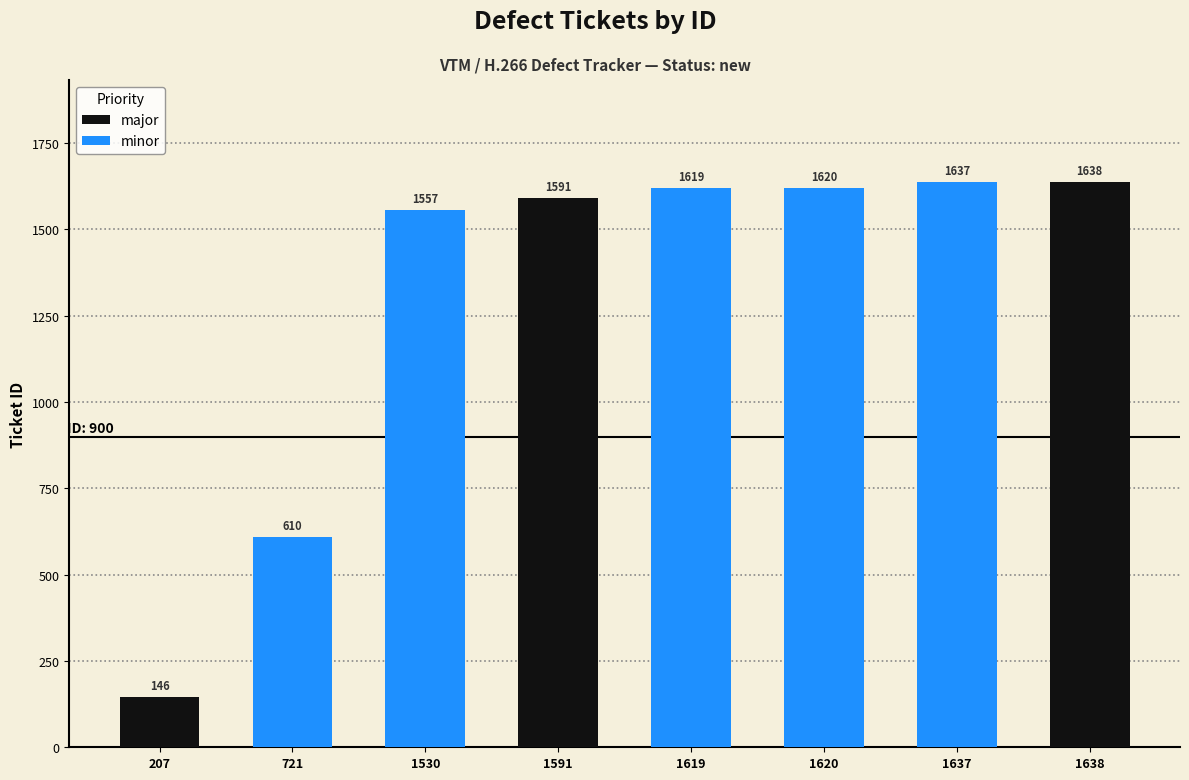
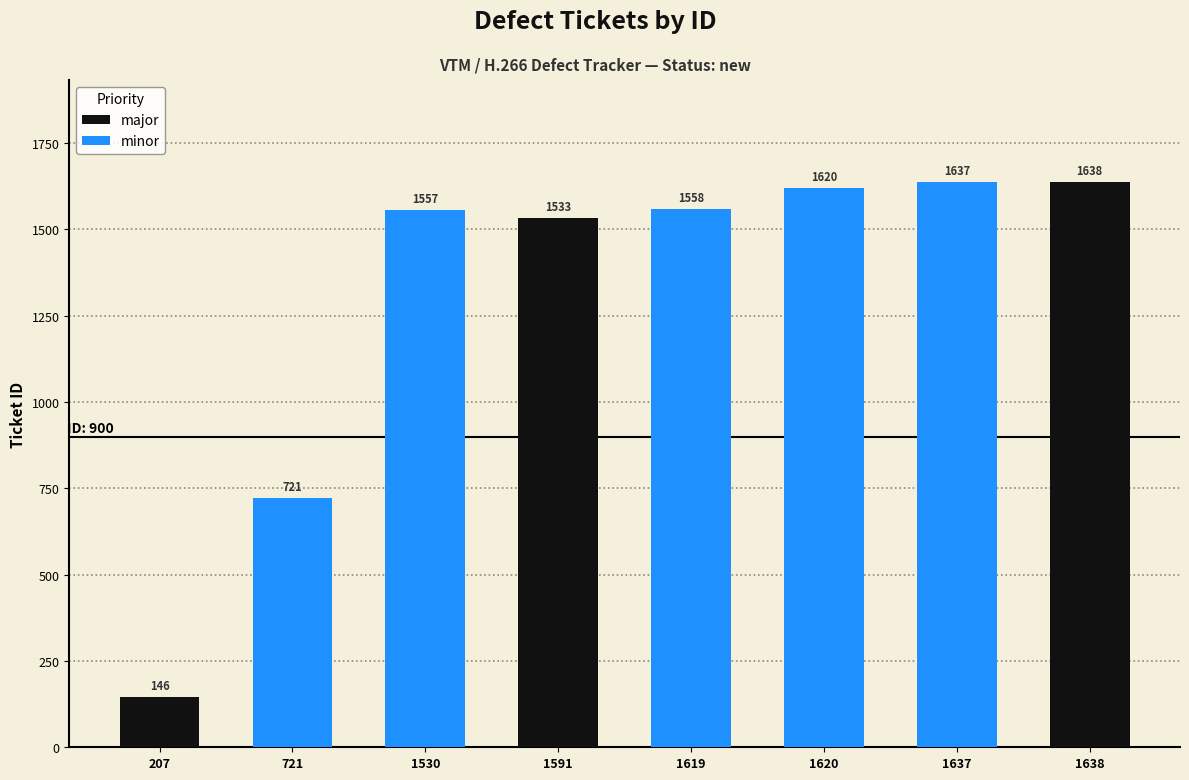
  {
    "207": 146,
-   "721": 610,
+   "721": 721,
    "1530": 1557,
-   "1591": 1591,
-   "1619": 1619,
+   "1591": 1533,
+   "1619": 1558,
    "1620": 1620,
    "1637": 1637,
    "1638": 1638
  }
